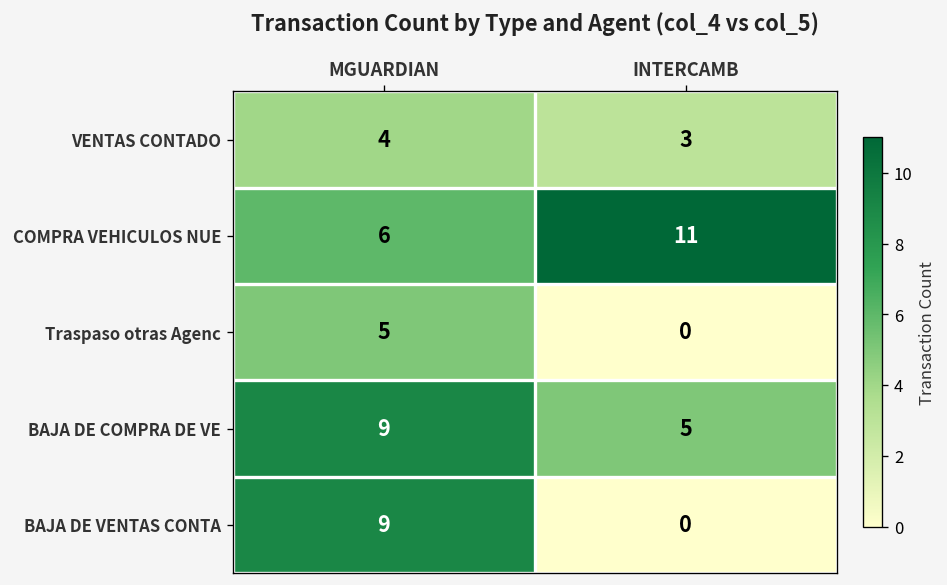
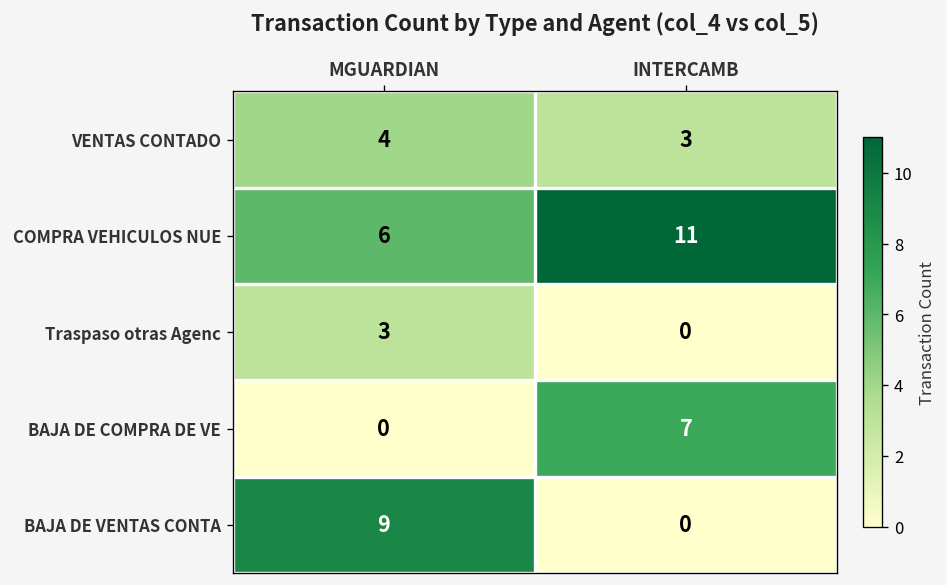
  {
    "VENTAS CONTADO": {
      "MGUARDIAN": 4,
      "INTERCAMB": 3
    },
    "COMPRA VEHICULOS NUE": {
      "MGUARDIAN": 6,
      "INTERCAMB": 11
    },
    "Traspaso otras Agenc": {
-     "MGUARDIAN": 5,
+     "MGUARDIAN": 3,
      "INTERCAMB": 0
    },
    "BAJA DE COMPRA DE VE": {
-     "MGUARDIAN": 9,
-     "INTERCAMB": 5
+     "MGUARDIAN": 0,
+     "INTERCAMB": 7
    },
    "BAJA DE VENTAS CONTA": {
      "MGUARDIAN": 9,
      "INTERCAMB": 0
    }
  }
